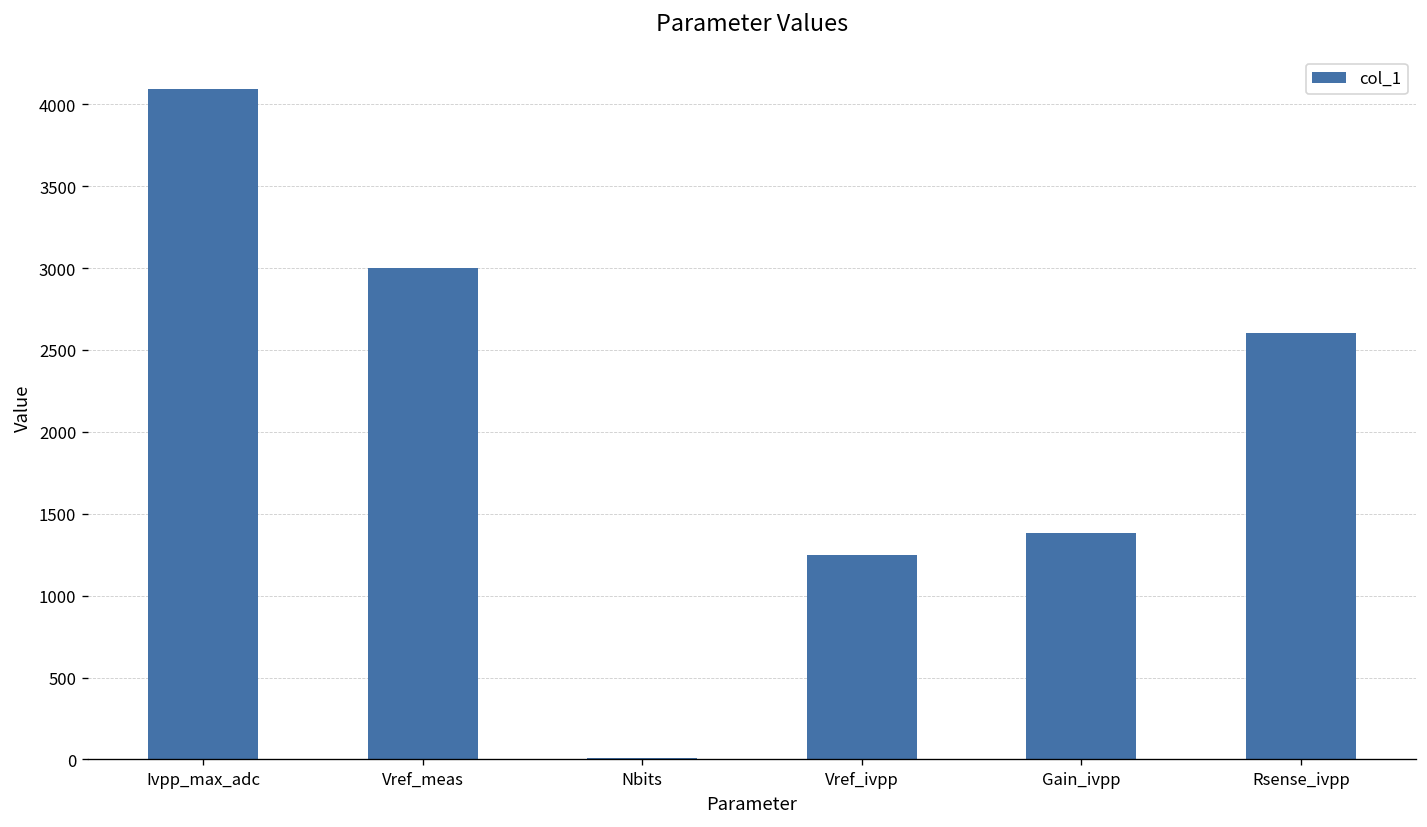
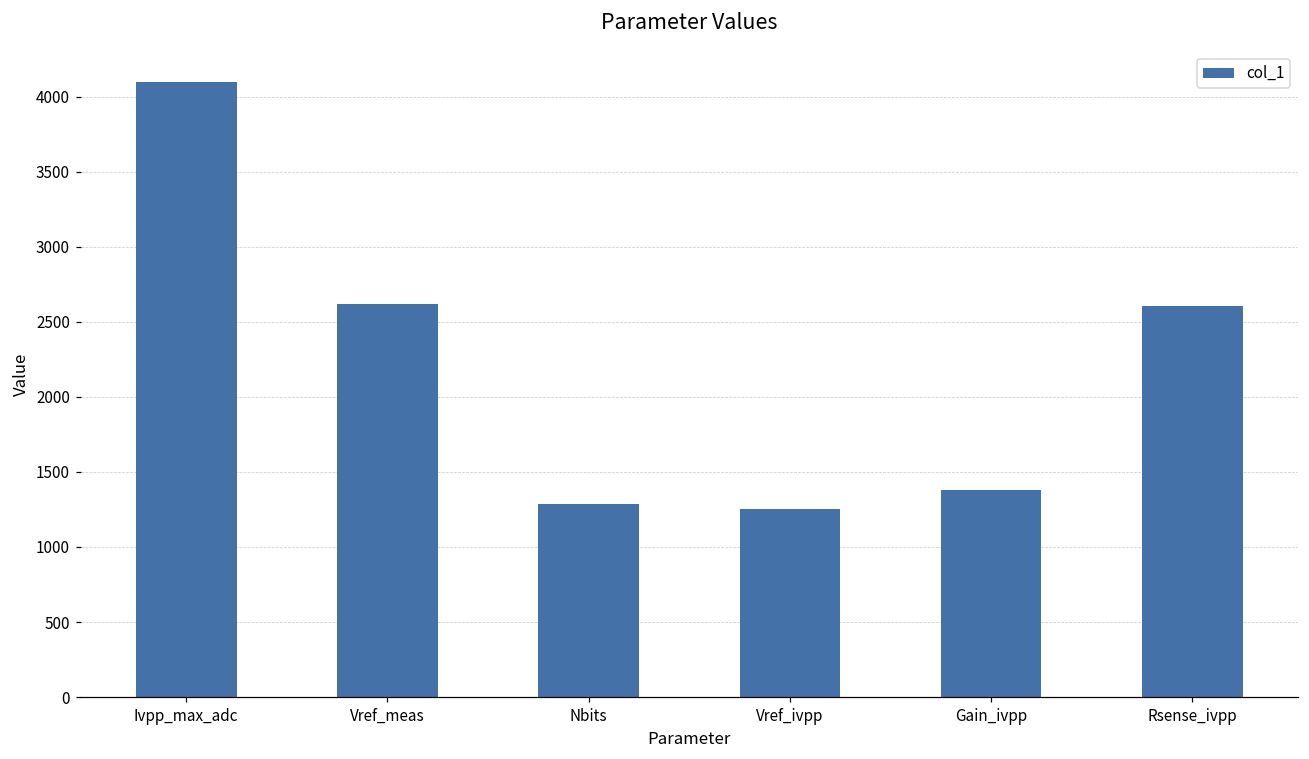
  {
    "Ivpp_max_adc": 4100,
-   "Vref_meas": 3000,
-   "Nbits": 10,
+   "Vref_meas": 2620,
+   "Nbits": 1280,
    "Vref_ivpp": 1250,
    "Gain_ivpp": 1380,
    "Rsense_ivpp": 2610
  }
